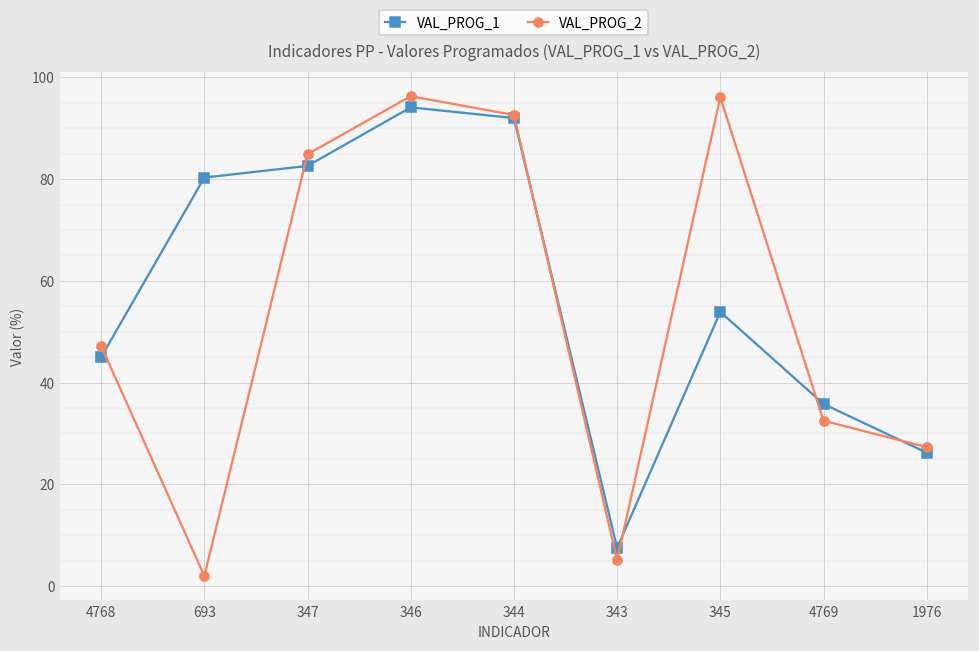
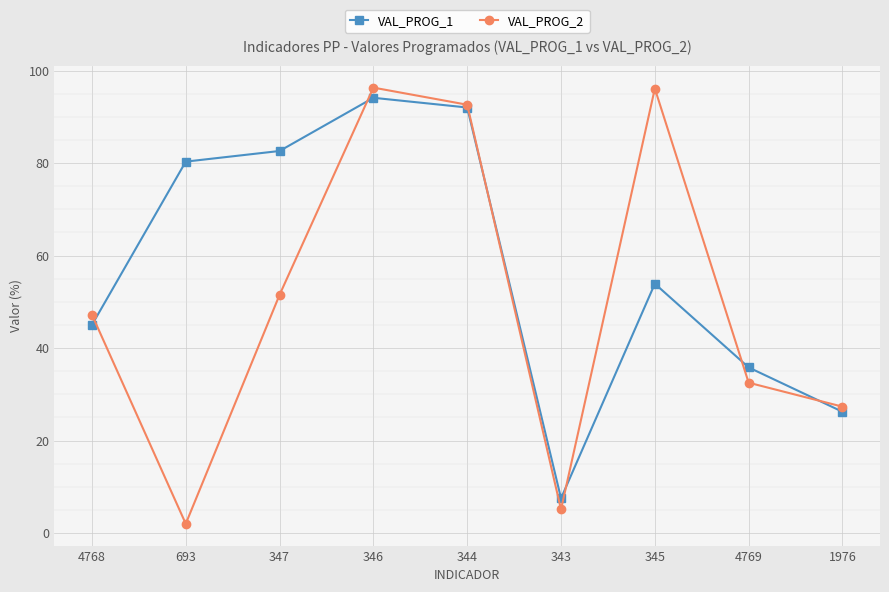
  {
    "VAL_PROG_1": {
      "4768": 45,
      "693": 80,
      "347": 83,
      "346": 94,
      "344": 92,
      "343": 8,
      "345": 54,
      "4769": 36,
      "1976": 26
    },
    "VAL_PROG_2": {
      "4768": 47,
      "693": 2,
-     "347": 85,
+     "347": 52,
      "346": 96,
      "344": 93,
      "343": 5,
      "345": 96,
      "4769": 33,
      "1976": 27
    }
  }
